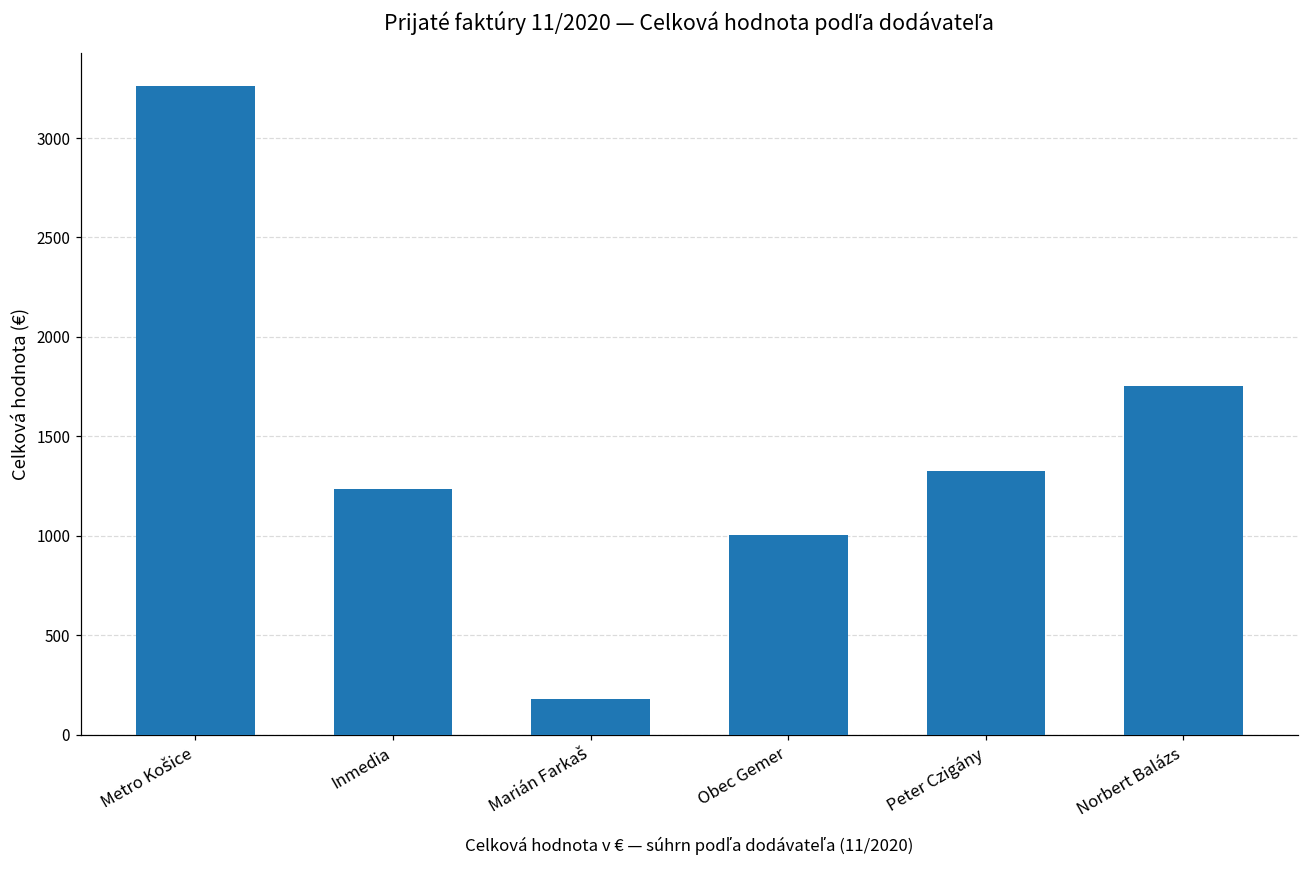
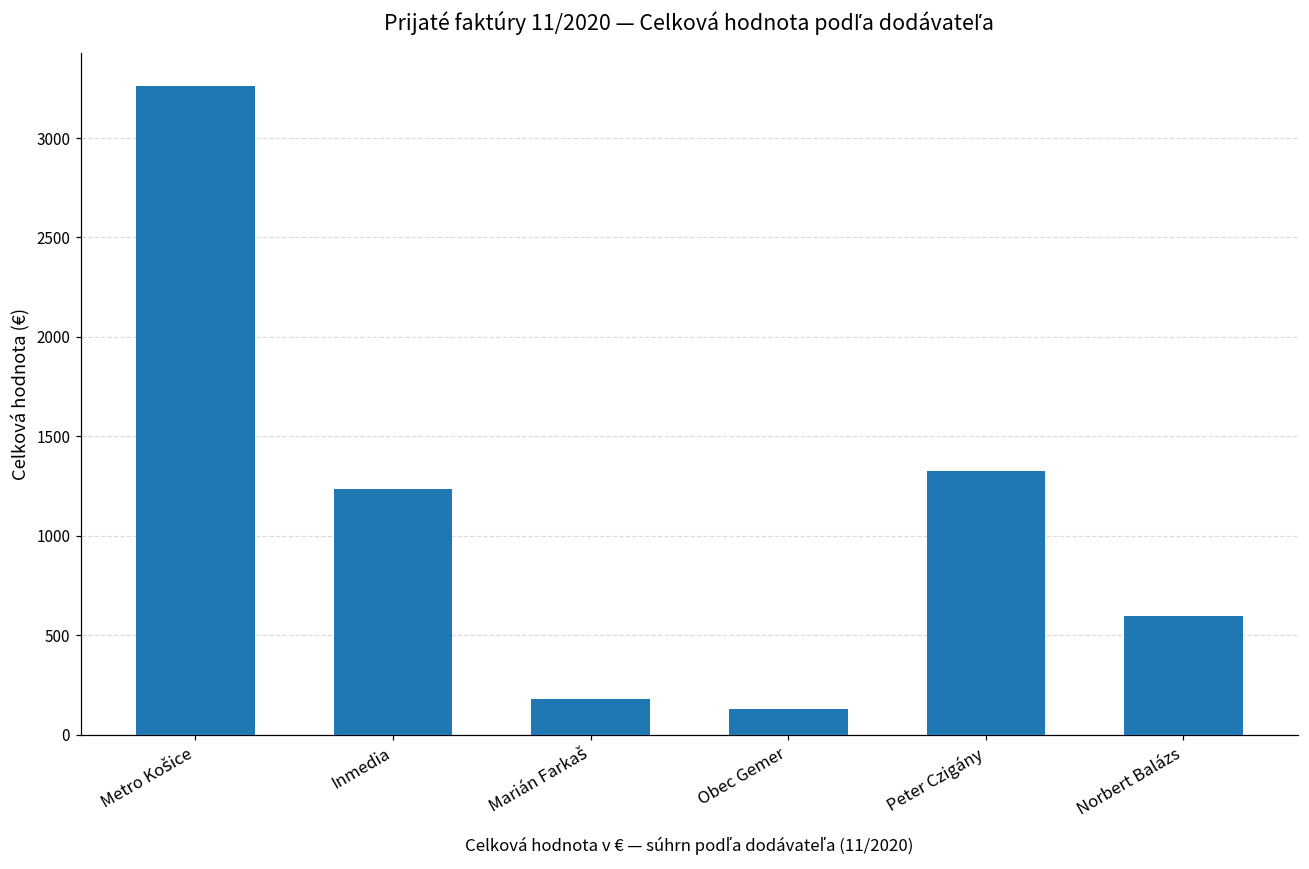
  {
    "Metro Košice": 3260,
    "Inmedia": 1230,
    "Marián Farkaš": 180,
-   "Obec Gemer": 1000,
+   "Obec Gemer": 130,
    "Peter Czigány": 1330,
-   "Norbert Balázs": 1750
+   "Norbert Balázs": 600
  }
